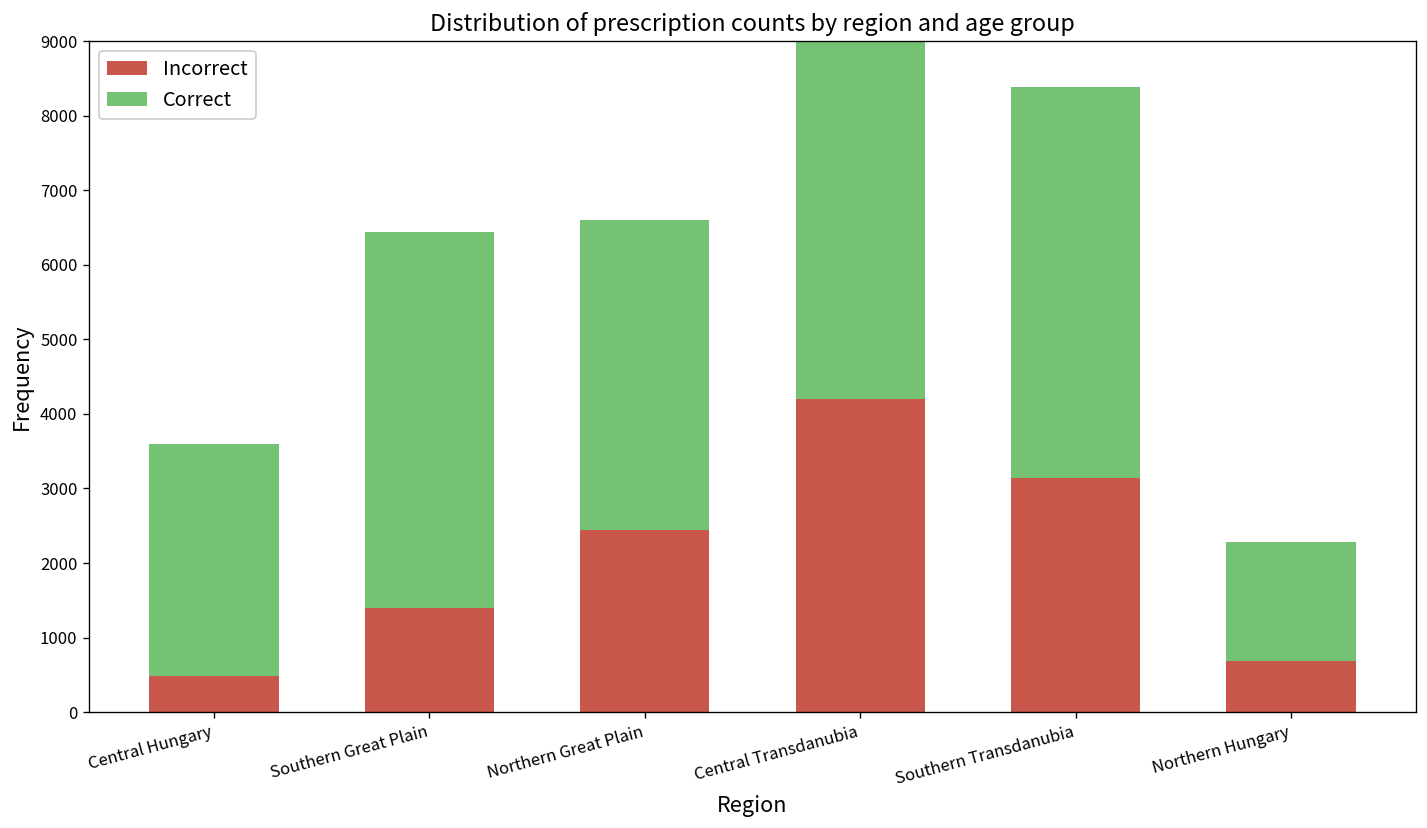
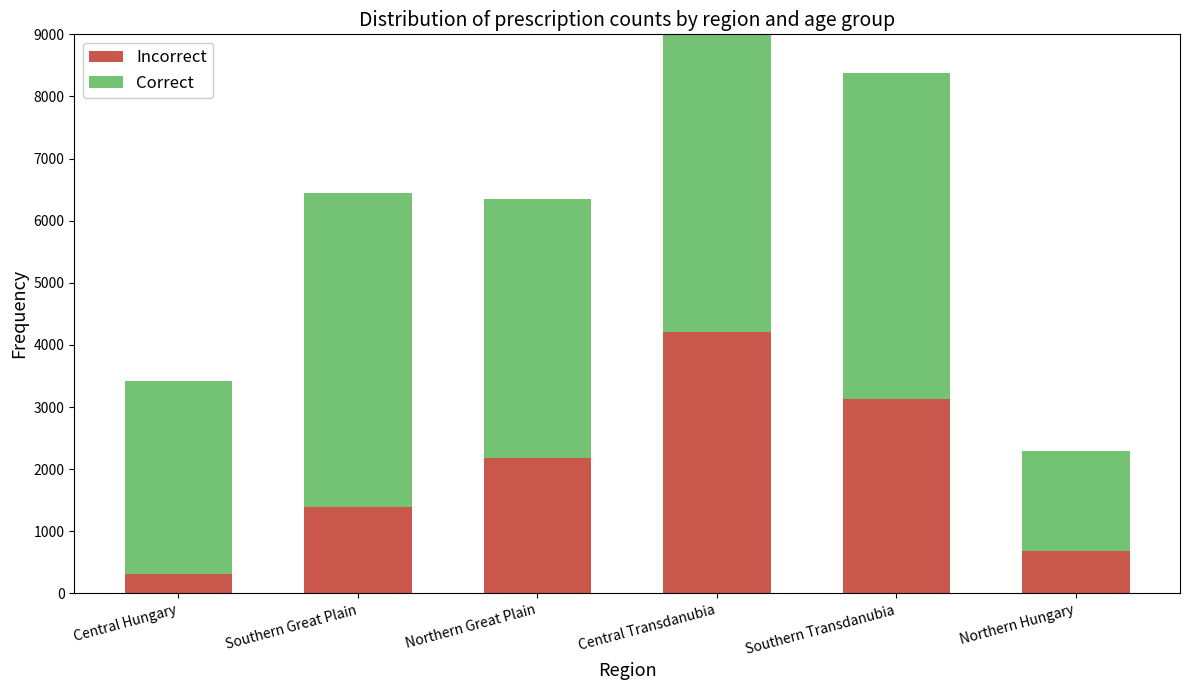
  {
    "Incorrect": {
-     "Central Hungary": 500,
+     "Central Hungary": 300,
      "Southern Great Plain": 1400,
-     "Northern Great Plain": 2400,
+     "Northern Great Plain": 2200,
      "Central Transdanubia": 4200,
      "Southern Transdanubia": 3100,
      "Northern Hungary": 700
    },
    "Correct": {
      "Central Hungary": 3100,
      "Southern Great Plain": 5000,
      "Northern Great Plain": 4200,
      "Southern Transdanubia": 5200,
      "Northern Hungary": 1600
    }
  }
